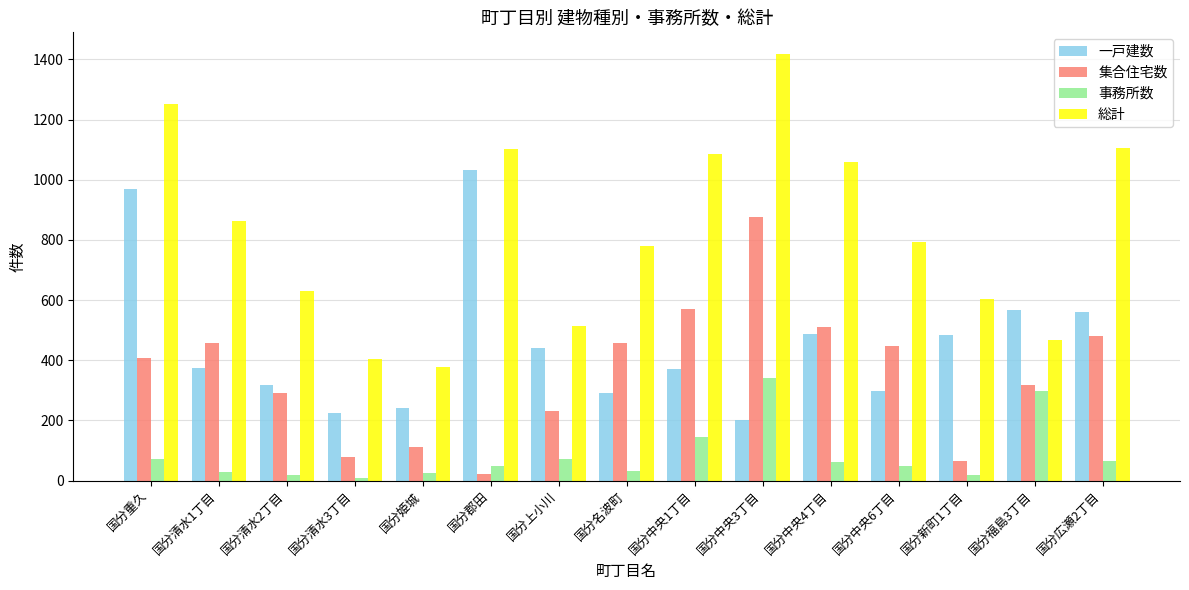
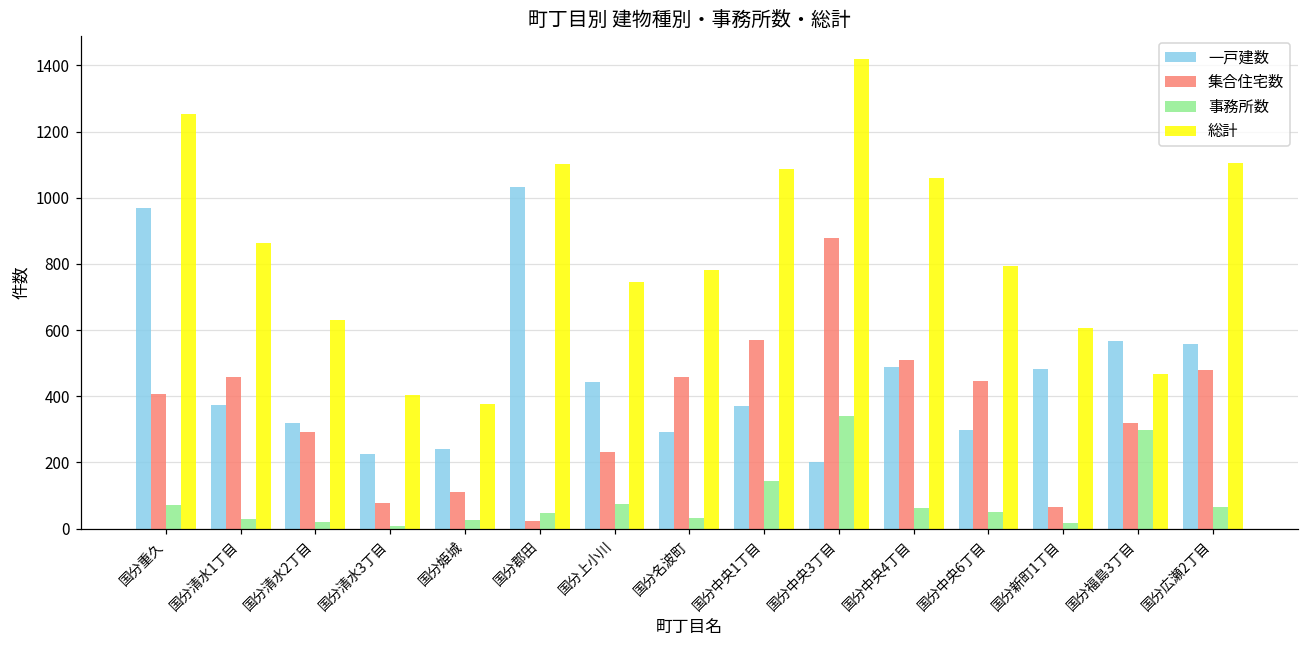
  {
    "一戸建数": {
      "国分重久": 970,
      "国分清水1丁目": 380,
      "国分清水2丁目": 320,
      "国分清水3丁目": 230,
      "国分姫城": 240,
      "国分郡田": 1030,
      "国分上小川": 440,
      "国分名波町": 290,
      "国分中央1丁目": 370,
      "国分中央3丁目": 200,
      "国分中央4丁目": 490,
      "国分中央6丁目": 300,
      "国分新町1丁目": 480,
      "国分福島3丁目": 570,
      "国分広瀬2丁目": 560
    },
    "集合住宅数": {
      "国分重久": 410,
      "国分清水1丁目": 460,
      "国分清水2丁目": 290,
      "国分清水3丁目": 80,
      "国分姫城": 110,
      "国分郡田": 20,
      "国分上小川": 230,
      "国分名波町": 460,
      "国分中央1丁目": 570,
      "国分中央3丁目": 880,
      "国分中央4丁目": 510,
      "国分中央6丁目": 450,
      "国分新町1丁目": 60,
      "国分福島3丁目": 320,
      "国分広瀬2丁目": 480
    },
    "事務所数": {
      "国分重久": 70,
      "国分清水1丁目": 30,
      "国分清水2丁目": 20,
      "国分清水3丁目": 10,
      "国分姫城": 30,
      "国分郡田": 50,
      "国分上小川": 70,
      "国分名波町": 30,
      "国分中央1丁目": 150,
      "国分中央3丁目": 340,
      "国分中央4丁目": 60,
      "国分中央6丁目": 50,
      "国分新町1丁目": 20,
      "国分福島3丁目": 300,
      "国分広瀬2丁目": 70
    },
    "総計": {
      "国分重久": 1250,
      "国分清水1丁目": 860,
      "国分清水2丁目": 630,
      "国分清水3丁目": 400,
      "国分姫城": 380,
      "国分郡田": 1100,
-     "国分上小川": 520,
+     "国分上小川": 750,
      "国分名波町": 780,
      "国分中央1丁目": 1090,
      "国分中央3丁目": 1420,
      "国分中央4丁目": 1060,
      "国分中央6丁目": 790,
      "国分新町1丁目": 610,
      "国分福島3丁目": 470,
      "国分広瀬2丁目": 1100
    }
  }
